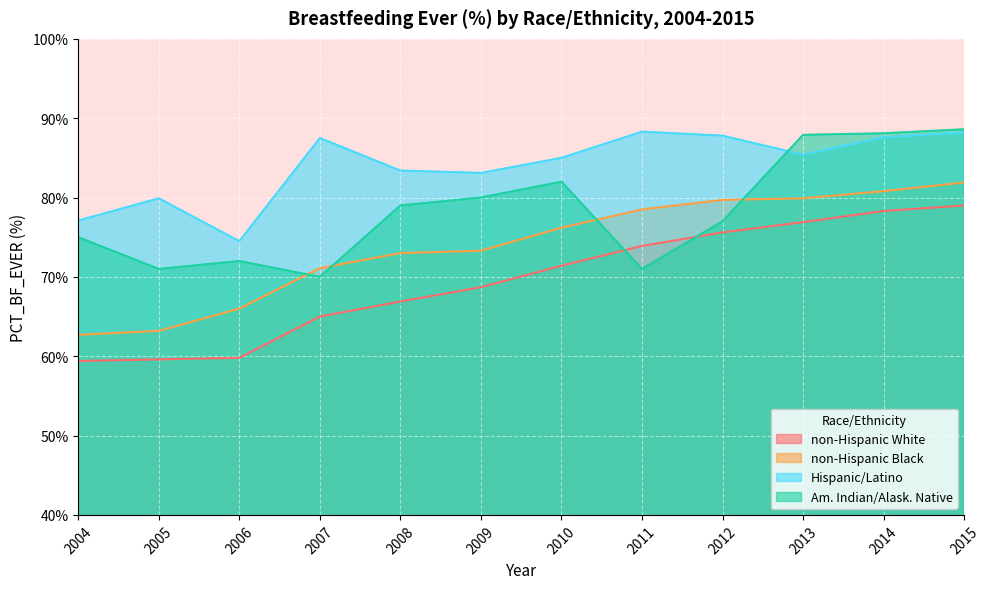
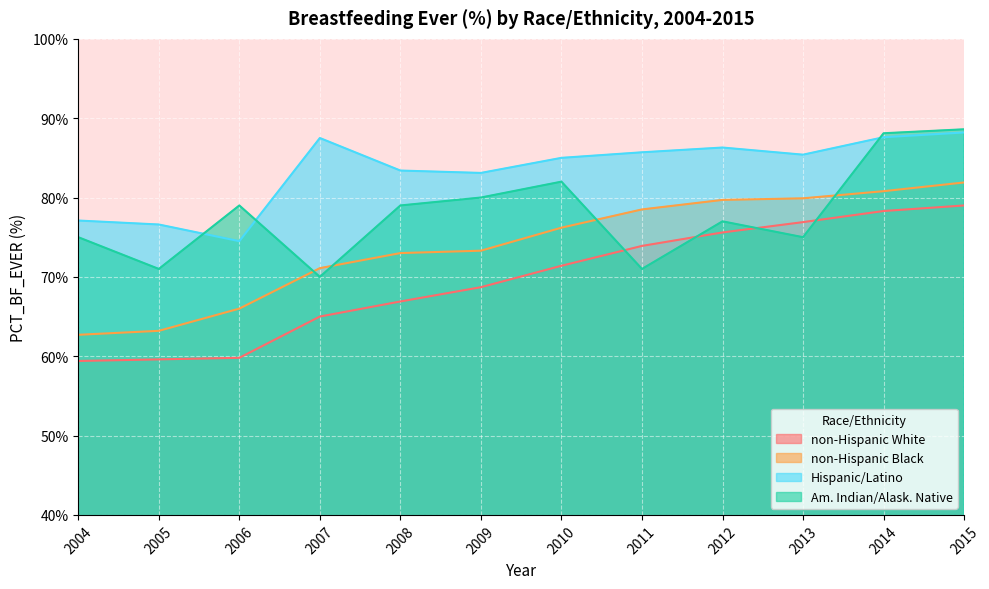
  {
    "Hispanic/Latino": {
      "2004": "77%",
-     "2005": "80%",
+     "2005": "77%",
      "2006": "75%",
      "2007": "88%",
      "2008": "83%",
      "2009": "83%",
      "2010": "85%",
-     "2011": "88%",
-     "2012": "88%",
+     "2011": "86%",
+     "2012": "86%",
      "2013": "85%",
      "2014": "88%",
      "2015": "88%"
    },
    "Am. Indian/Alask. Native": {
      "2004": "75%",
      "2005": "71%",
-     "2006": "72%",
+     "2006": "79%",
      "2007": "70%",
      "2008": "79%",
      "2009": "80%",
      "2010": "82%",
      "2011": "71%",
      "2012": "77%",
-     "2013": "88%",
+     "2013": "75%",
      "2014": "88%",
      "2015": "89%"
    }
  }
